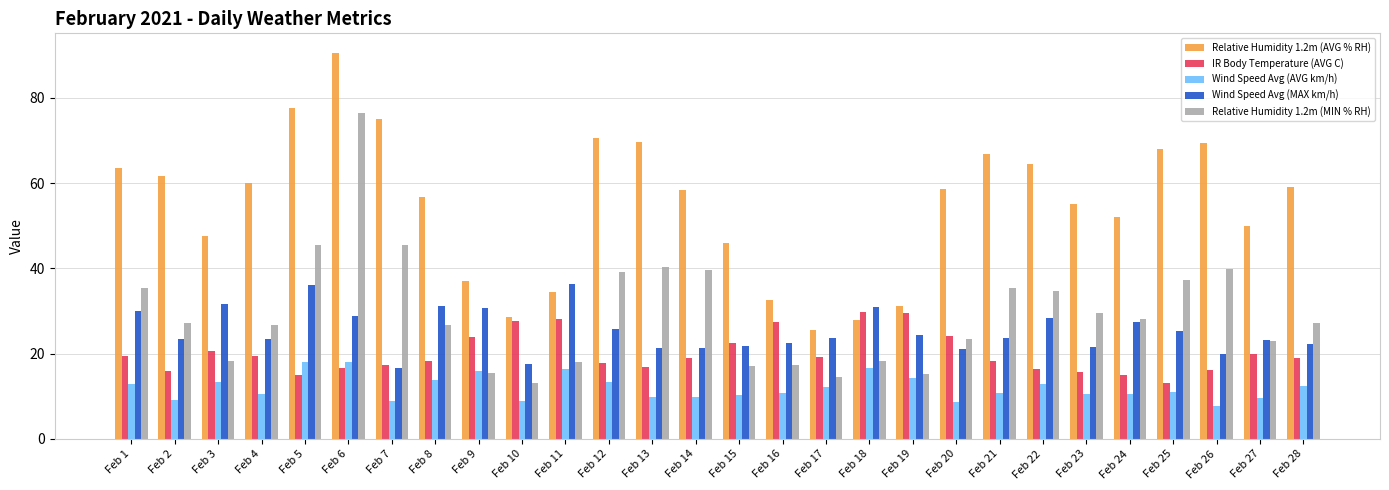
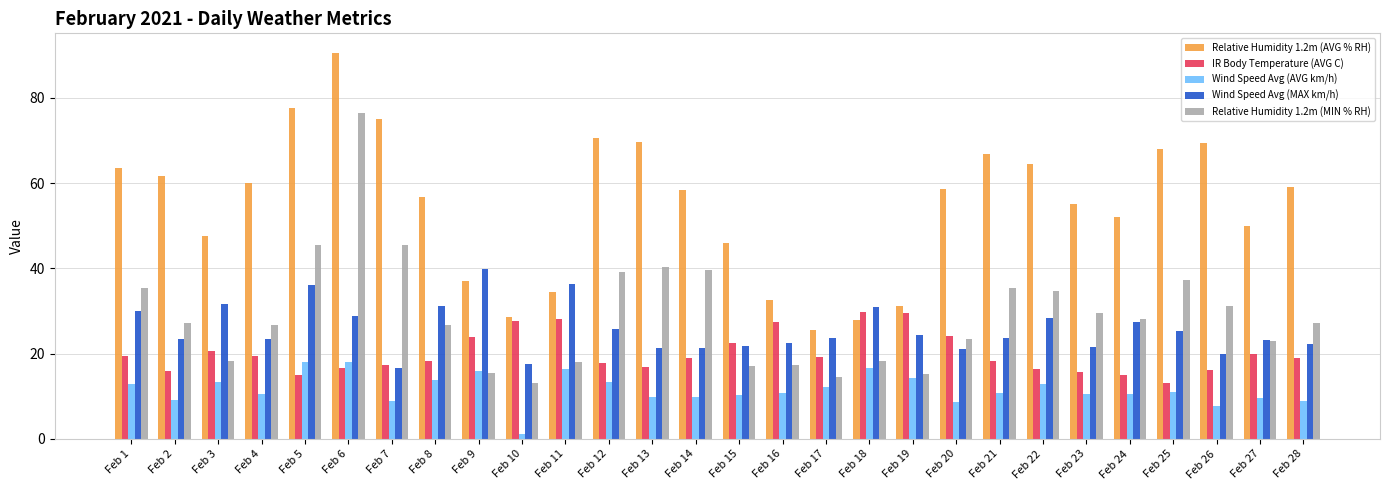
  {
    "Relative Humidity 1.2m (AVG % RH)": {
      "Feb 1": 64,
      "Feb 2": 62,
      "Feb 3": 48,
      "Feb 4": 60,
      "Feb 5": 78,
      "Feb 6": 91,
      "Feb 7": 75,
      "Feb 8": 57,
      "Feb 9": 37,
      "Feb 10": 29,
      "Feb 11": 34,
      "Feb 12": 71,
      "Feb 13": 70,
      "Feb 14": 59,
      "Feb 15": 46,
      "Feb 16": 33,
      "Feb 17": 26,
      "Feb 18": 28,
      "Feb 19": 31,
      "Feb 20": 59,
      "Feb 21": 67,
      "Feb 22": 65,
      "Feb 23": 55,
      "Feb 24": 52,
      "Feb 25": 68,
      "Feb 26": 69,
      "Feb 27": 50,
      "Feb 28": 59
    },
    "IR Body Temperature (AVG C)": {
      "Feb 1": 20,
      "Feb 2": 16,
      "Feb 3": 21,
      "Feb 4": 20,
      "Feb 5": 15,
      "Feb 6": 17,
      "Feb 7": 17,
      "Feb 8": 18,
      "Feb 9": 24,
      "Feb 10": 28,
      "Feb 11": 28,
      "Feb 12": 18,
      "Feb 13": 17,
      "Feb 14": 19,
      "Feb 15": 22,
      "Feb 16": 27,
      "Feb 17": 19,
      "Feb 18": 30,
      "Feb 19": 30,
      "Feb 20": 24,
      "Feb 21": 18,
      "Feb 22": 16,
      "Feb 23": 16,
      "Feb 24": 15,
      "Feb 25": 13,
      "Feb 26": 16,
      "Feb 27": 20,
      "Feb 28": 19
    },
    "Wind Speed Avg (AVG km/h)": {
      "Feb 1": 13,
      "Feb 2": 9,
      "Feb 3": 13,
      "Feb 4": 10,
      "Feb 5": 18,
      "Feb 6": 18,
      "Feb 7": 9,
      "Feb 8": 14,
      "Feb 9": 16,
-     "Feb 10": 9,
+     "Feb 10": 1,
      "Feb 11": 16,
      "Feb 12": 13,
      "Feb 13": 10,
      "Feb 14": 10,
      "Feb 15": 10,
      "Feb 16": 11,
      "Feb 17": 12,
      "Feb 18": 17,
      "Feb 19": 14,
      "Feb 20": 9,
      "Feb 21": 11,
      "Feb 22": 13,
      "Feb 23": 11,
      "Feb 24": 11,
      "Feb 25": 11,
      "Feb 26": 8,
      "Feb 27": 10,
-     "Feb 28": 12
+     "Feb 28": 9
    },
    "Wind Speed Avg (MAX km/h)": {
      "Feb 1": 30,
      "Feb 2": 23,
      "Feb 3": 32,
      "Feb 4": 23,
      "Feb 5": 36,
      "Feb 6": 29,
      "Feb 7": 17,
      "Feb 8": 31,
-     "Feb 9": 31,
+     "Feb 9": 40,
      "Feb 10": 18,
      "Feb 11": 36,
      "Feb 12": 26,
      "Feb 13": 21,
      "Feb 14": 21,
      "Feb 15": 22,
      "Feb 16": 23,
      "Feb 17": 24,
      "Feb 18": 31,
      "Feb 19": 24,
      "Feb 20": 21,
      "Feb 21": 24,
      "Feb 22": 28,
      "Feb 23": 22,
      "Feb 24": 28,
      "Feb 25": 25,
      "Feb 26": 20,
      "Feb 27": 23,
      "Feb 28": 22
    },
    "Relative Humidity 1.2m (MIN % RH)": {
      "Feb 1": 36,
      "Feb 2": 27,
      "Feb 3": 18,
      "Feb 4": 27,
      "Feb 5": 45,
      "Feb 6": 76,
      "Feb 7": 45,
      "Feb 8": 27,
      "Feb 9": 16,
      "Feb 10": 13,
      "Feb 11": 18,
      "Feb 12": 39,
      "Feb 13": 40,
      "Feb 14": 40,
      "Feb 15": 17,
      "Feb 16": 17,
      "Feb 17": 15,
      "Feb 18": 18,
      "Feb 19": 15,
      "Feb 20": 23,
      "Feb 21": 35,
      "Feb 22": 35,
      "Feb 23": 30,
      "Feb 24": 28,
      "Feb 25": 37,
-     "Feb 26": 40,
+     "Feb 26": 31,
      "Feb 27": 23,
      "Feb 28": 27
    }
  }
